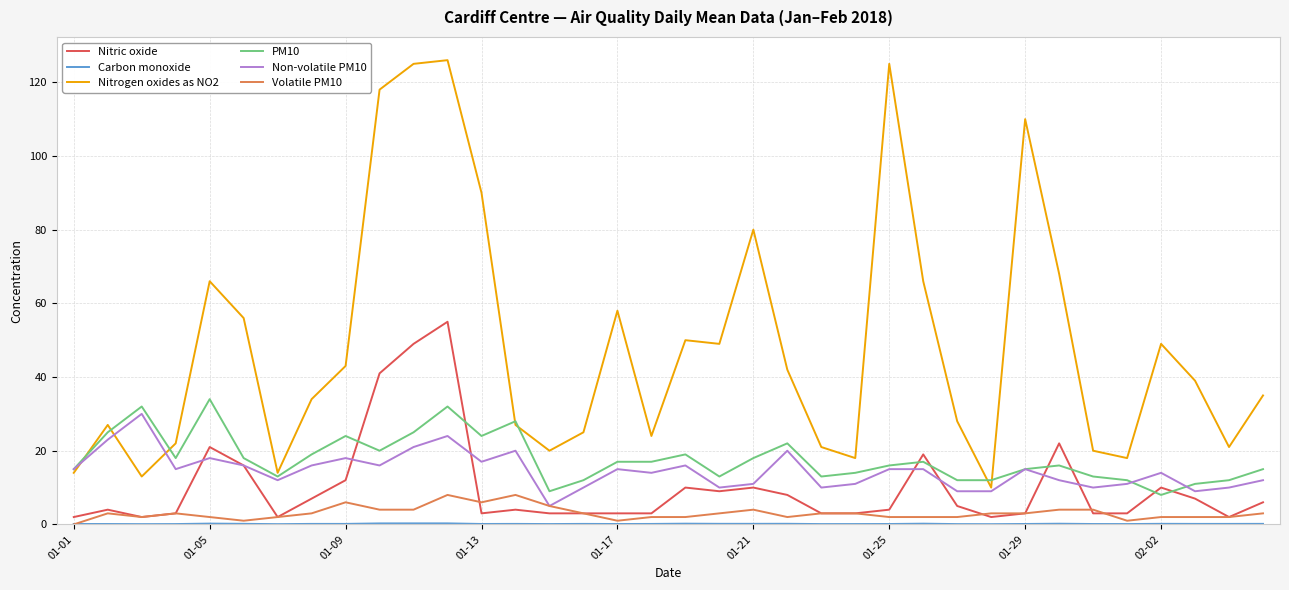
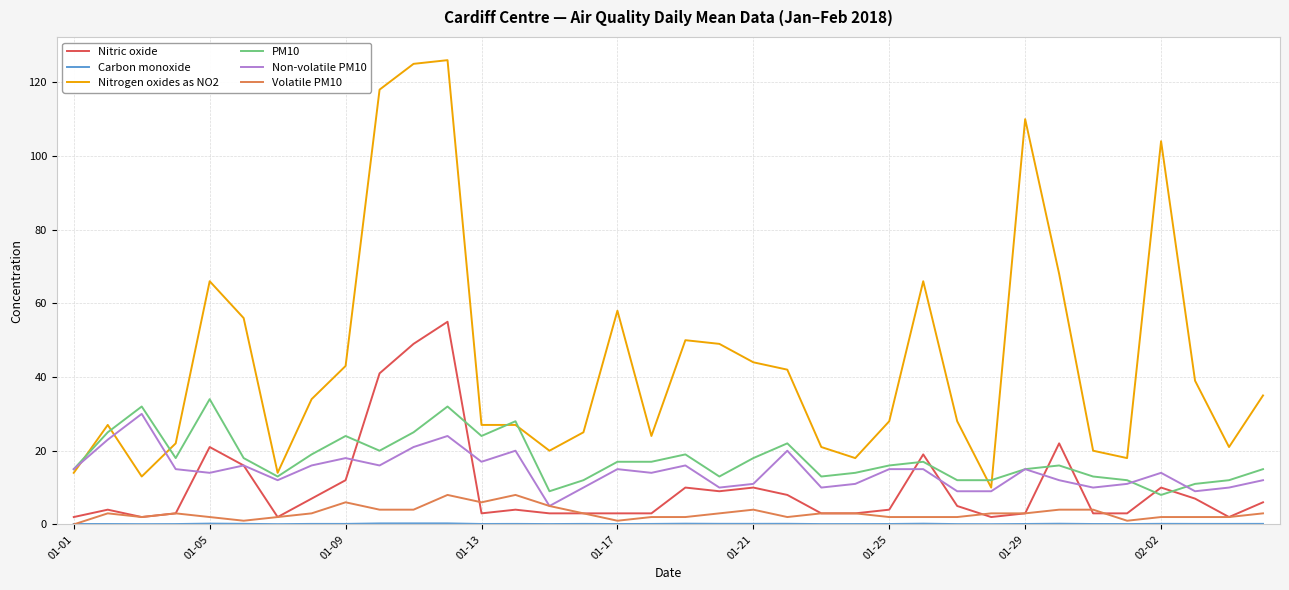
  {
    "Carbon monoxide": {
      "01-05": 0,
      "01-09": 0,
      "01-13": 0,
      "01-17": 0,
      "01-21": 0,
      "01-25": 0,
      "01-29": 0,
      "02-02": 0
    },
    "Nitrogen oxides as NO2": {
      "01-01": 14,
      "01-05": 66,
      "01-09": 43,
-     "01-13": 90,
+     "01-13": 27,
      "01-17": 58,
-     "01-21": 80,
-     "01-25": 125,
+     "01-21": 44,
+     "01-25": 28,
      "01-29": 110,
-     "02-02": 49
+     "02-02": 104
    },
    "PM10": {
      "01-05": 34,
      "01-09": 24,
      "01-13": 24,
      "01-17": 17,
      "01-21": 18,
      "01-25": 16,
      "02-02": 8
    },
    "Non-volatile PM10": {
-     "01-05": 18,
+     "01-05": 14,
      "01-09": 18,
      "01-13": 17,
      "01-17": 15,
      "01-21": 11,
      "01-25": 15,
      "02-02": 14
    }
  }
